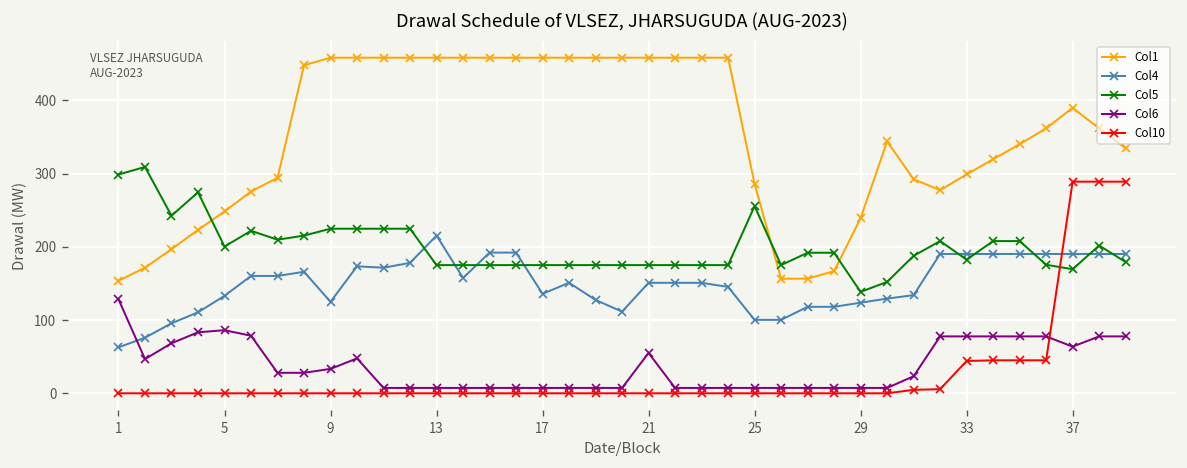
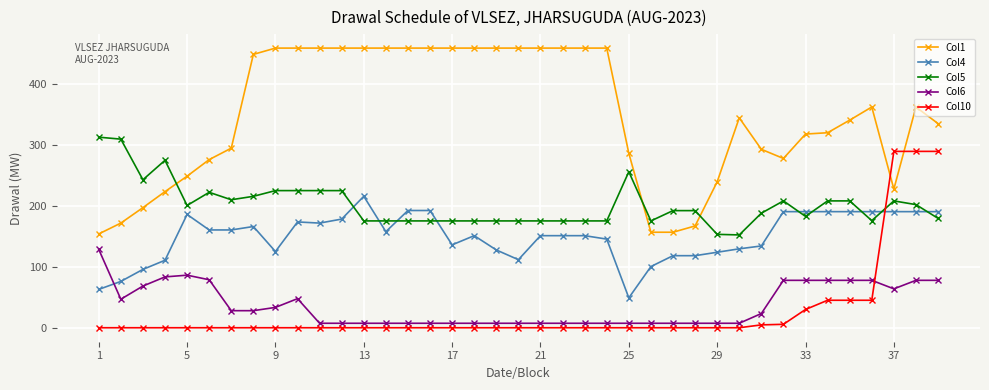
  {
    "Col1": {
      "1": 150,
      "5": 250,
      "9": 460,
      "13": 460,
      "17": 460,
      "21": 460,
      "25": 290,
      "29": 240,
-     "33": 300,
-     "37": 390
+     "33": 320,
+     "37": 230
    },
    "Col4": {
      "1": 60,
-     "5": 130,
+     "5": 190,
      "9": 120,
      "13": 220,
      "17": 140,
      "21": 150,
-     "25": 100,
+     "25": 50,
      "29": 120,
      "33": 190,
      "37": 190
    },
    "Col5": {
-     "1": 300,
+     "1": 310,
      "5": 200,
      "9": 220,
      "13": 180,
      "17": 180,
      "21": 180,
      "25": 260,
-     "29": 140,
+     "29": 150,
      "33": 180,
-     "37": 170
+     "37": 210
    },
    "Col6": {
      "1": 130,
      "5": 90,
      "9": 30,
      "13": 10,
      "17": 10,
-     "21": 60,
+     "21": 10,
      "25": 10,
      "29": 10,
      "33": 80,
      "37": 60
    },
    "Col10": {
      "1": 0,
      "5": 0,
      "9": 0,
      "13": 0,
      "17": 0,
      "21": 0,
      "25": 0,
      "29": 0,
-     "33": 40,
+     "33": 30,
      "37": 290
    }
  }
